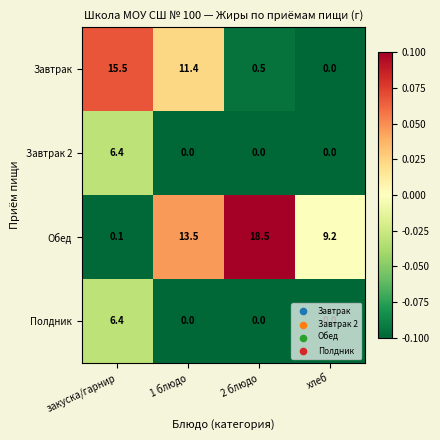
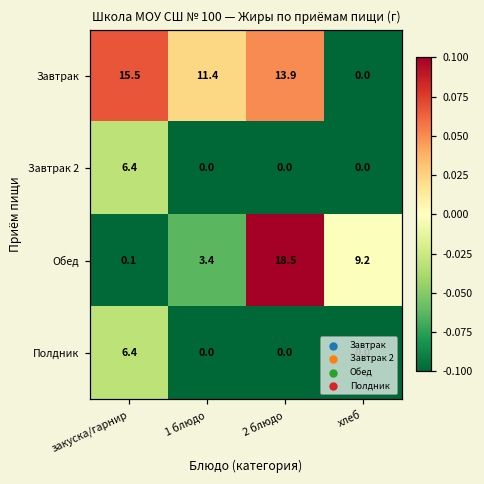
  {
    "Завтрак": {
      "закуска/гарнир": 15.5,
      "1 блюдо": 11.4,
-     "2 блюдо": 0.5,
+     "2 блюдо": 13.9,
      "хлеб": 0.0
    },
    "Завтрак 2": {
      "закуска/гарнир": 6.4,
      "1 блюдо": 0.0,
      "2 блюдо": 0.0,
      "хлеб": 0.0
    },
    "Обед": {
      "закуска/гарнир": 0.1,
-     "1 блюдо": 13.5,
+     "1 блюдо": 3.4,
      "2 блюдо": 18.5,
      "хлеб": 9.2
    },
    "Полдник": {
      "закуска/гарнир": 6.4,
      "1 блюдо": 0.0,
      "2 блюдо": 0.0
    }
  }
